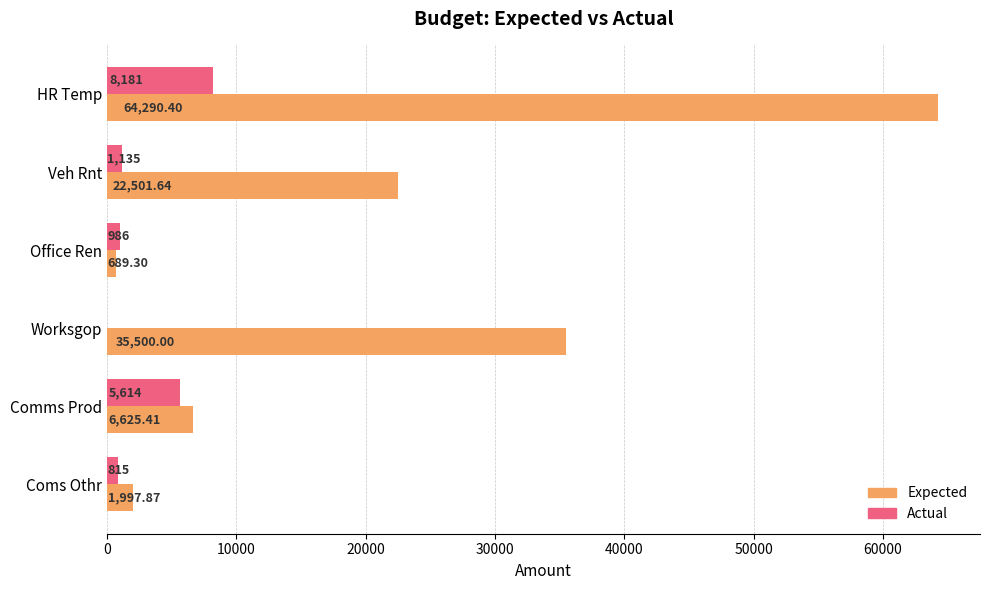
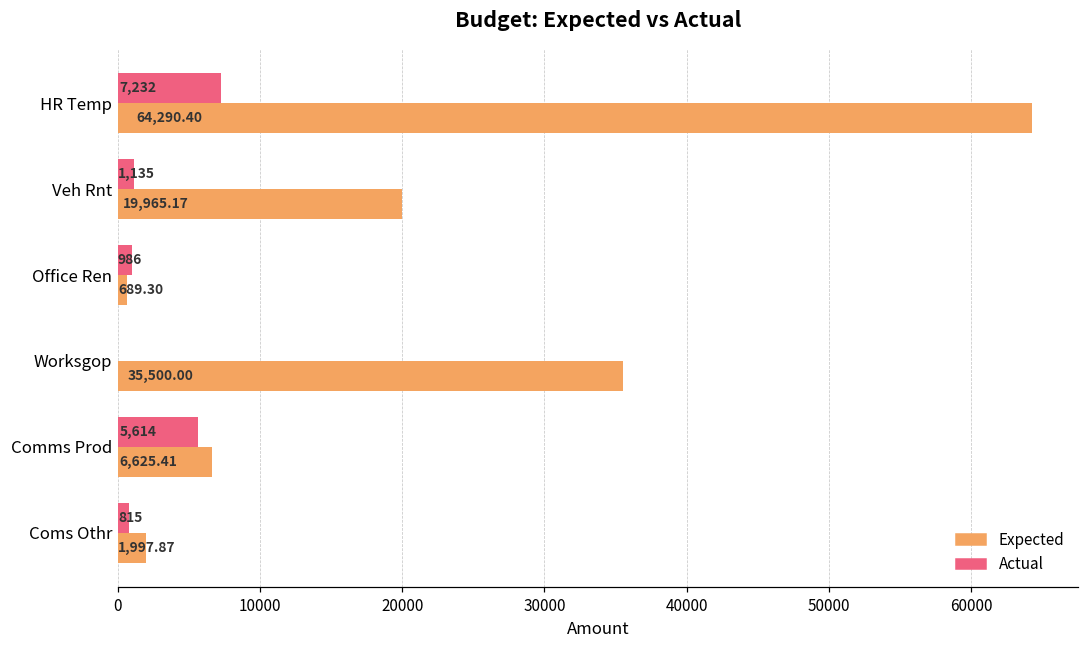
  {
    "Expected": {
      "HR Temp": "64,290.40",
-     "Veh Rnt": "22,501.64",
+     "Veh Rnt": "19,965.17",
      "Office Ren": "689.30",
      "Worksgop": "35,500.00",
      "Comms Prod": "6,625.41",
      "Coms Othr": "1,997.87"
    },
    "Actual": {
-     "HR Temp": "8,181",
+     "HR Temp": "7,232",
      "Veh Rnt": "1,135",
      "Office Ren": "986",
      "Comms Prod": "5,614",
      "Coms Othr": "815"
    }
  }
